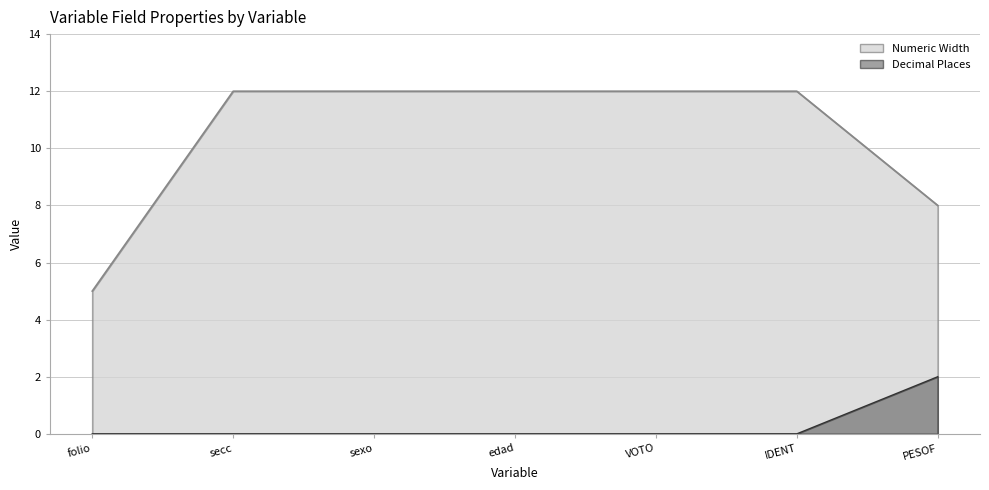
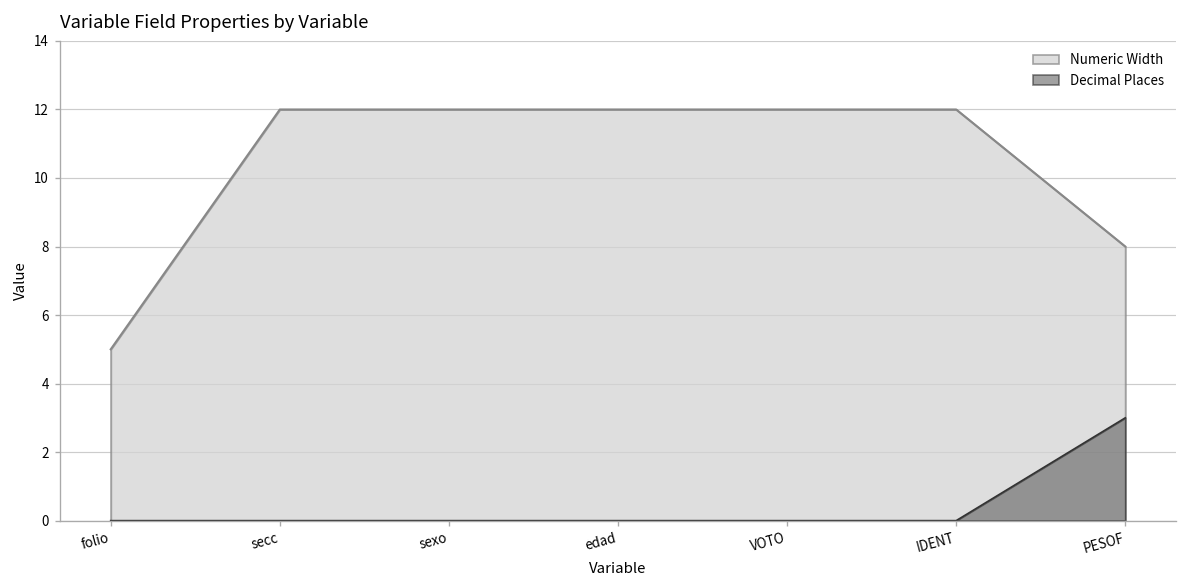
  {
    "Numeric Width": {
      "folio": 5,
      "secc": 12,
      "sexo": 12,
      "edad": 12,
      "VOTO": 12,
      "IDENT": 12,
      "PESOF": 8
    },
    "Decimal Places": {
      "folio": 0,
      "secc": 0,
      "sexo": 0,
      "edad": 0,
      "VOTO": 0,
      "IDENT": 0,
-     "PESOF": 2
+     "PESOF": 3
    }
  }
